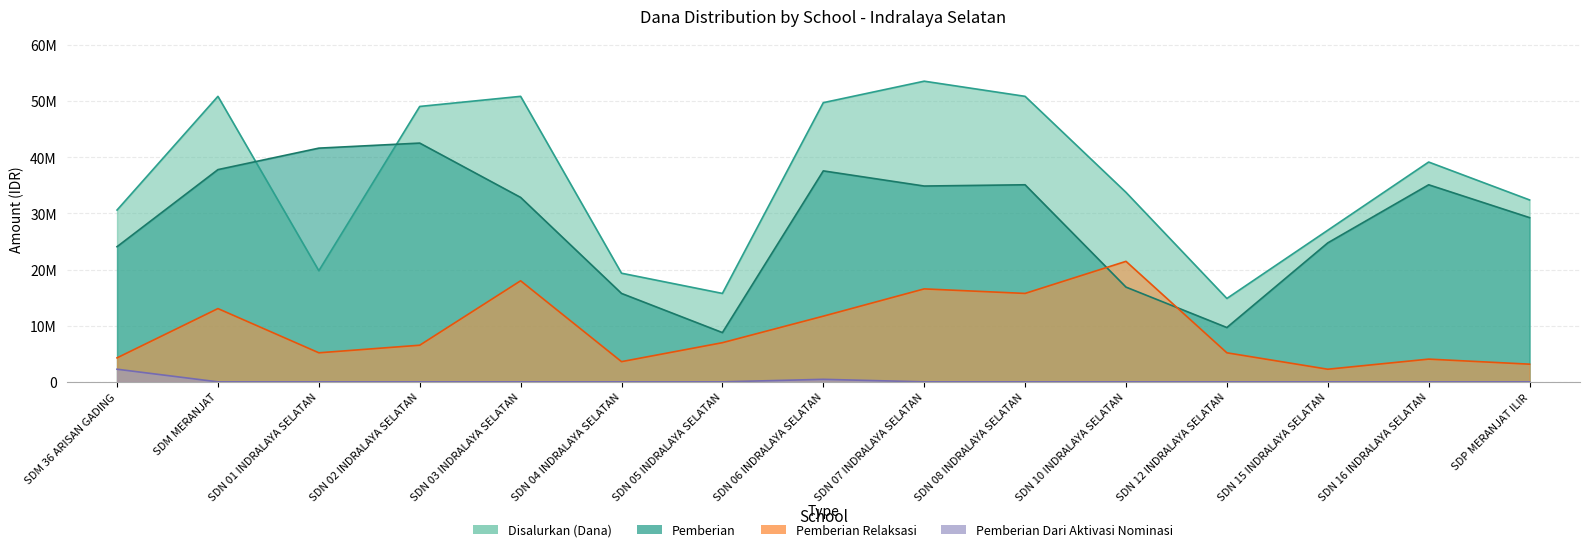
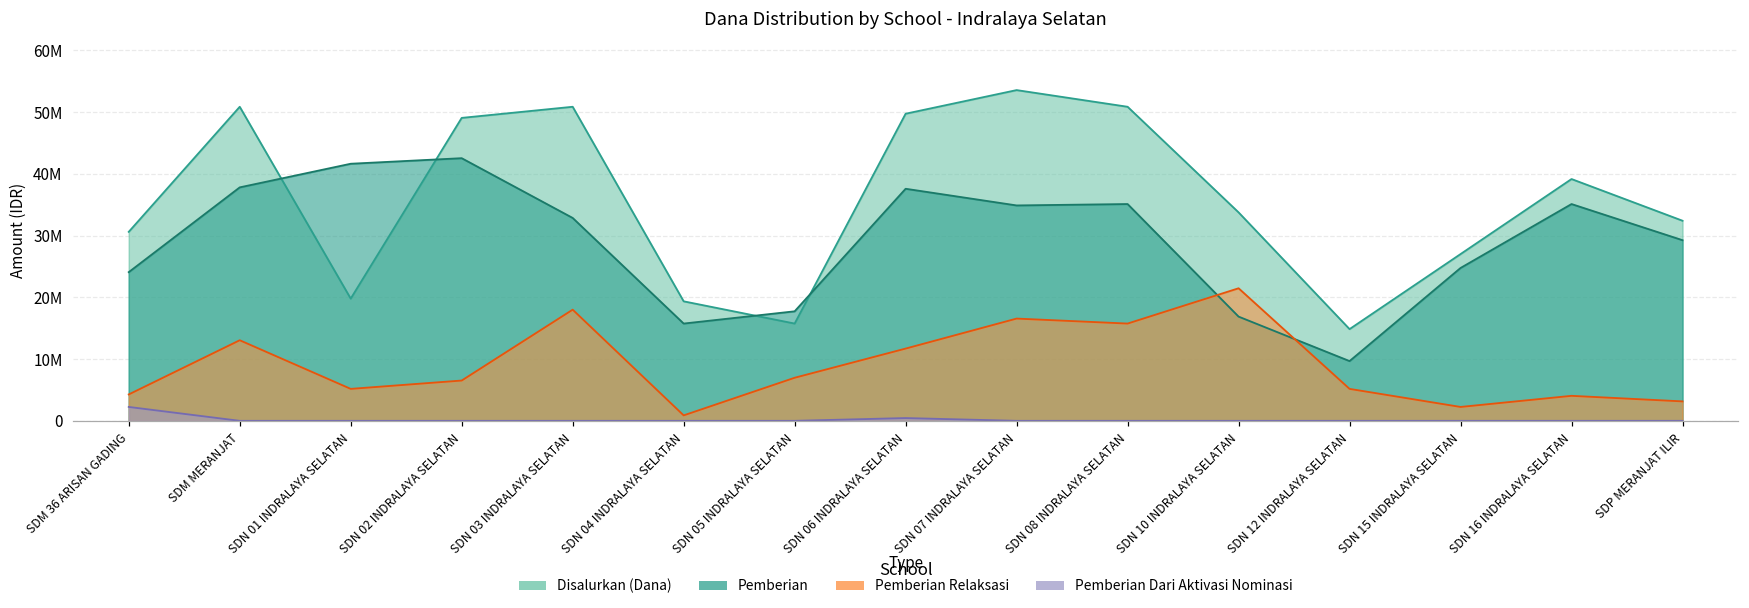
  {
    "Disalurkan (Dana)": {
      "SDM 36 ARISAN GADING": 31000000,
      "SDM MERANJAT": 51000000,
      "SDN 01 INDRALAYA SELATAN": 20000000,
      "SDN 02 INDRALAYA SELATAN": 49000000,
      "SDN 03 INDRALAYA SELATAN": 51000000,
      "SDN 04 INDRALAYA SELATAN": 19000000,
      "SDN 05 INDRALAYA SELATAN": 16000000,
      "SDN 06 INDRALAYA SELATAN": 50000000,
      "SDN 07 INDRALAYA SELATAN": 54000000,
      "SDN 08 INDRALAYA SELATAN": 51000000,
      "SDN 10 INDRALAYA SELATAN": 34000000,
      "SDN 12 INDRALAYA SELATAN": 15000000,
      "SDN 15 INDRALAYA SELATAN": 27000000,
      "SDN 16 INDRALAYA SELATAN": 39000000,
      "SDP MERANJAT ILIR": 32000000
    },
    "Pemberian": {
      "SDM 36 ARISAN GADING": 24000000,
      "SDM MERANJAT": 38000000,
      "SDN 01 INDRALAYA SELATAN": 42000000,
      "SDN 02 INDRALAYA SELATAN": 43000000,
      "SDN 03 INDRALAYA SELATAN": 33000000,
      "SDN 04 INDRALAYA SELATAN": 16000000,
-     "SDN 05 INDRALAYA SELATAN": 9000000,
+     "SDN 05 INDRALAYA SELATAN": 18000000,
      "SDN 06 INDRALAYA SELATAN": 38000000,
      "SDN 07 INDRALAYA SELATAN": 35000000,
      "SDN 08 INDRALAYA SELATAN": 35000000,
      "SDN 10 INDRALAYA SELATAN": 17000000,
      "SDN 12 INDRALAYA SELATAN": 10000000,
      "SDN 15 INDRALAYA SELATAN": 25000000,
      "SDN 16 INDRALAYA SELATAN": 35000000,
      "SDP MERANJAT ILIR": 29000000
    },
    "Pemberian Relaksasi": {
      "SDM 36 ARISAN GADING": 4000000,
      "SDM MERANJAT": 13000000,
      "SDN 01 INDRALAYA SELATAN": 5000000,
      "SDN 02 INDRALAYA SELATAN": 7000000,
      "SDN 03 INDRALAYA SELATAN": 18000000,
-     "SDN 04 INDRALAYA SELATAN": 4000000,
+     "SDN 04 INDRALAYA SELATAN": 1000000,
      "SDN 05 INDRALAYA SELATAN": 7000000,
      "SDN 06 INDRALAYA SELATAN": 12000000,
      "SDN 07 INDRALAYA SELATAN": 17000000,
      "SDN 08 INDRALAYA SELATAN": 16000000,
      "SDN 10 INDRALAYA SELATAN": 21000000,
      "SDN 12 INDRALAYA SELATAN": 5000000,
      "SDN 15 INDRALAYA SELATAN": 2000000,
      "SDN 16 INDRALAYA SELATAN": 4000000,
      "SDP MERANJAT ILIR": 3000000
    },
    "Pemberian Dari Aktivasi Nominasi": {
      "SDM 36 ARISAN GADING": 2000000,
      "SDM MERANJAT": 0,
      "SDN 01 INDRALAYA SELATAN": 0,
      "SDN 02 INDRALAYA SELATAN": 0,
      "SDN 03 INDRALAYA SELATAN": 0,
      "SDN 04 INDRALAYA SELATAN": 0,
      "SDN 05 INDRALAYA SELATAN": 0,
      "SDN 06 INDRALAYA SELATAN": 0,
      "SDN 07 INDRALAYA SELATAN": 0,
      "SDN 08 INDRALAYA SELATAN": 0,
      "SDN 10 INDRALAYA SELATAN": 0,
      "SDN 12 INDRALAYA SELATAN": 0,
      "SDN 15 INDRALAYA SELATAN": 0,
      "SDN 16 INDRALAYA SELATAN": 0,
      "SDP MERANJAT ILIR": 0
    }
  }
